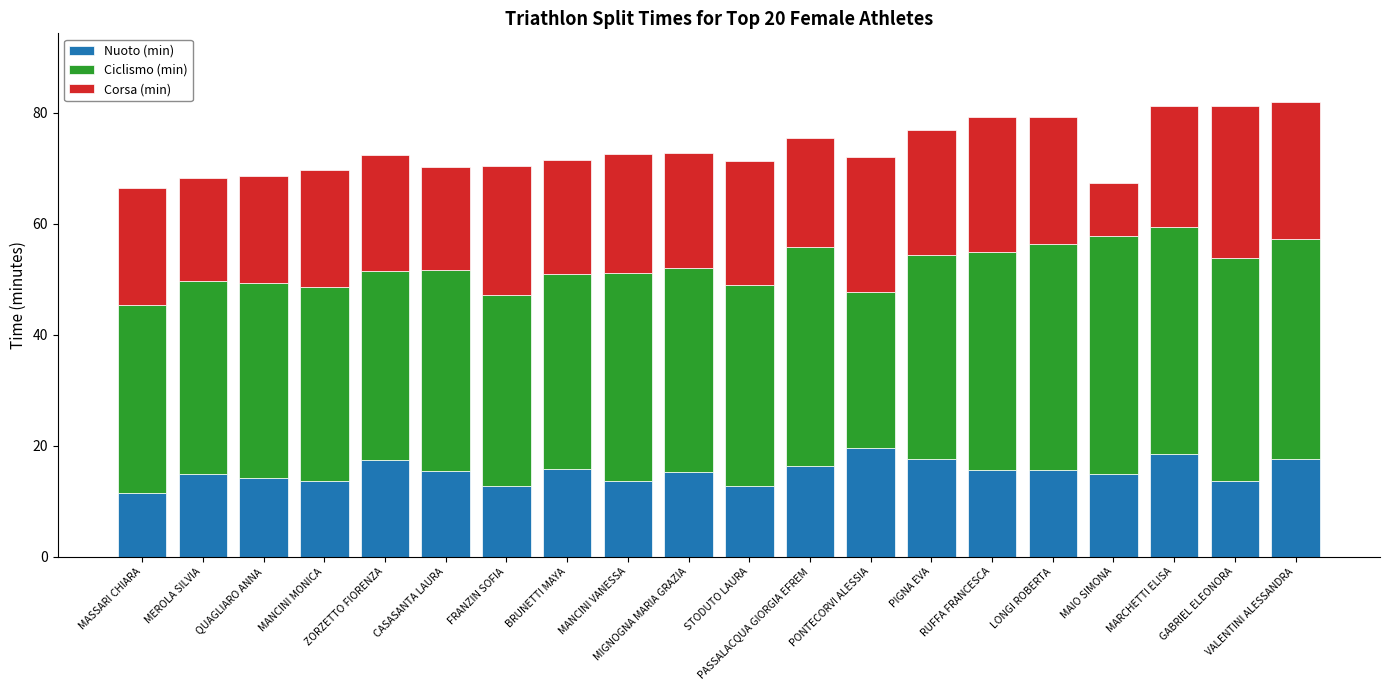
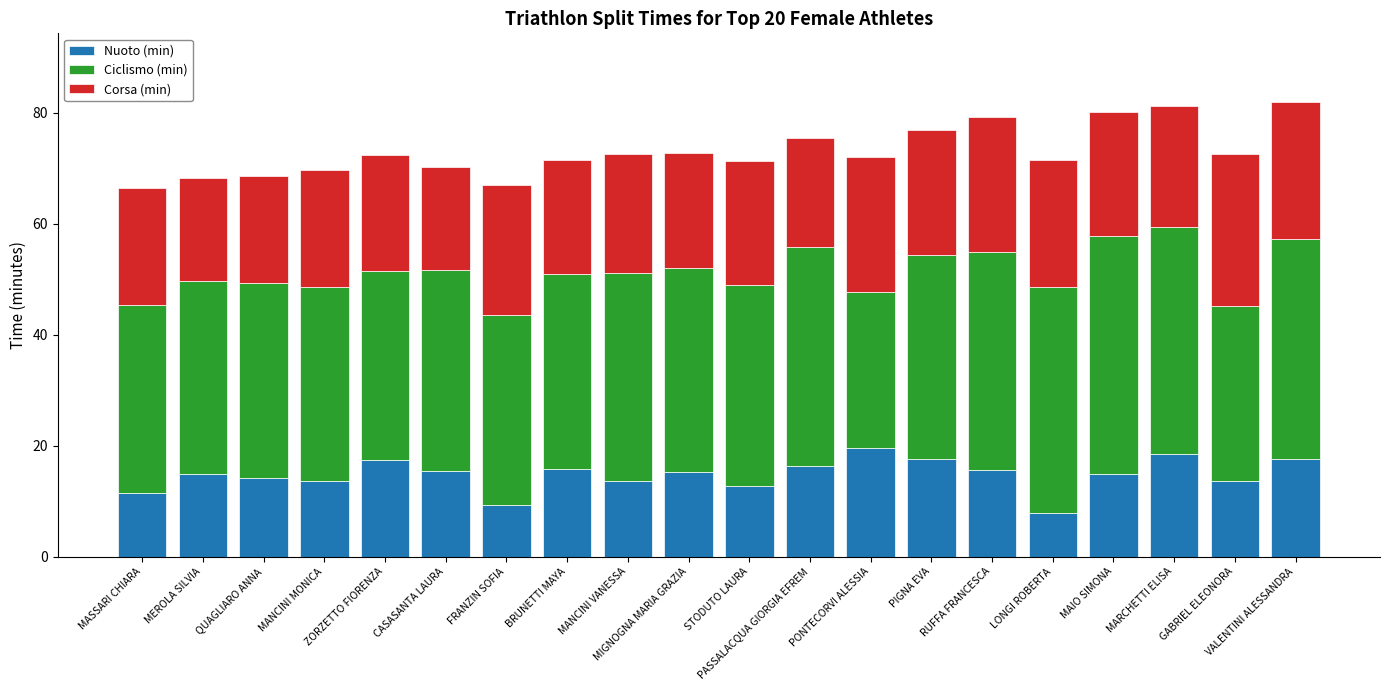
  {
    "Nuoto (min)": {
      "MASSARI CHIARA": 11,
      "MEROLA SILVIA": 15,
      "QUAGLIARO ANNA": 14,
      "MANCINI MONICA": 14,
      "ZORZETTO FIORENZA": 17,
      "CASASANTA LAURA": 15,
-     "FRANZIN SOFIA": 13,
+     "FRANZIN SOFIA": 9,
      "BRUNETTI MAYA": 16,
      "MANCINI VANESSA": 14,
      "MIGNOGNA MARIA GRAZIA": 15,
      "STODUTO LAURA": 13,
      "PASSALACQUA GIORGIA EFREM": 16,
      "PONTECORVI ALESSIA": 20,
      "PIGNA EVA": 18,
      "RUFFA FRANCESCA": 16,
-     "LONGI ROBERTA": 16,
+     "LONGI ROBERTA": 8,
      "MAIO SIMONA": 15,
      "MARCHETTI ELISA": 19,
      "GABRIEL ELEONORA": 14,
      "VALENTINI ALESSANDRA": 18
    },
    "Ciclismo (min)": {
      "MASSARI CHIARA": 34,
      "MEROLA SILVIA": 35,
      "QUAGLIARO ANNA": 35,
      "MANCINI MONICA": 35,
      "ZORZETTO FIORENZA": 34,
      "CASASANTA LAURA": 36,
      "FRANZIN SOFIA": 34,
      "BRUNETTI MAYA": 35,
      "MANCINI VANESSA": 37,
      "MIGNOGNA MARIA GRAZIA": 37,
      "STODUTO LAURA": 36,
      "PASSALACQUA GIORGIA EFREM": 39,
      "PONTECORVI ALESSIA": 28,
      "PIGNA EVA": 37,
      "RUFFA FRANCESCA": 39,
      "LONGI ROBERTA": 41,
      "MAIO SIMONA": 43,
      "MARCHETTI ELISA": 41,
-     "GABRIEL ELEONORA": 40,
+     "GABRIEL ELEONORA": 32,
      "VALENTINI ALESSANDRA": 40
    },
    "Corsa (min)": {
      "MASSARI CHIARA": 21,
      "MEROLA SILVIA": 19,
      "QUAGLIARO ANNA": 19,
      "MANCINI MONICA": 21,
      "ZORZETTO FIORENZA": 21,
      "CASASANTA LAURA": 18,
      "FRANZIN SOFIA": 23,
      "BRUNETTI MAYA": 21,
      "MANCINI VANESSA": 21,
      "MIGNOGNA MARIA GRAZIA": 21,
      "STODUTO LAURA": 22,
      "PASSALACQUA GIORGIA EFREM": 20,
      "PONTECORVI ALESSIA": 24,
      "PIGNA EVA": 22,
      "RUFFA FRANCESCA": 24,
      "LONGI ROBERTA": 23,
-     "MAIO SIMONA": 10,
+     "MAIO SIMONA": 22,
      "MARCHETTI ELISA": 22,
      "GABRIEL ELEONORA": 27,
      "VALENTINI ALESSANDRA": 25
    }
  }
